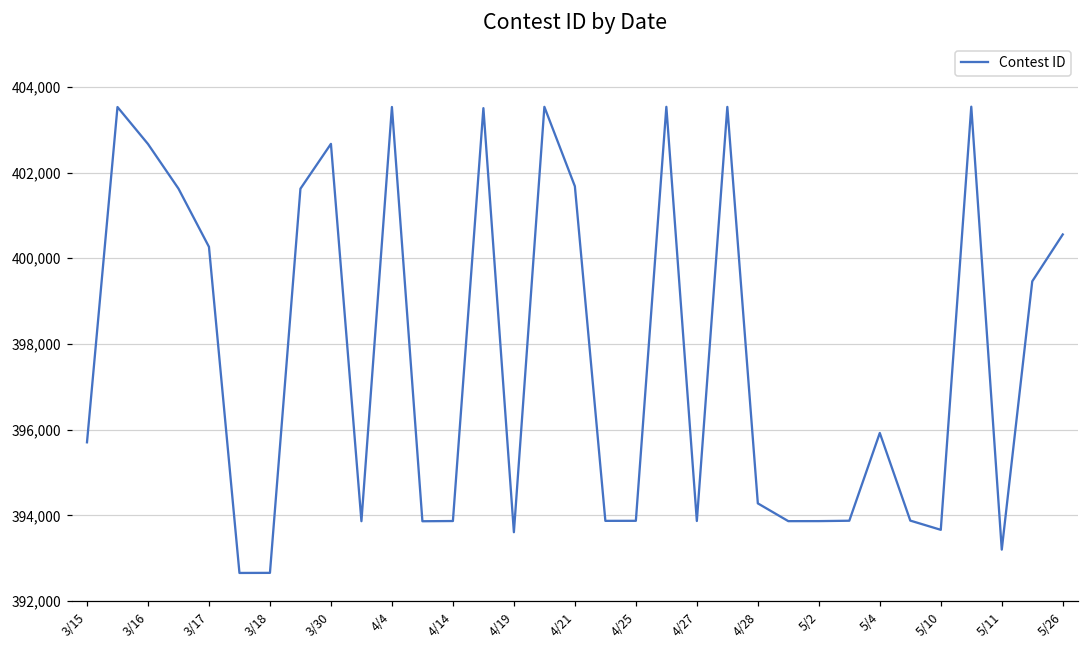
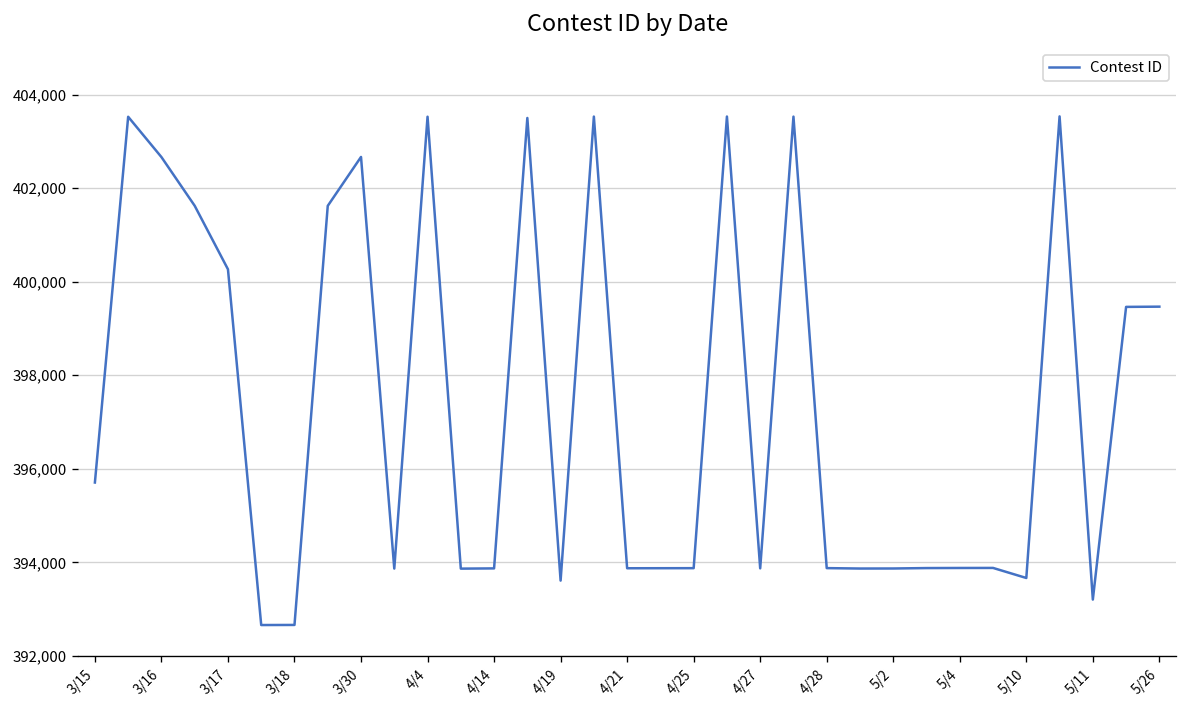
  {
    "3/15": "395,700",
    "3/16": "402,700",
    "3/17": "400,300",
    "3/18": "392,700",
    "3/30": "402,700",
    "4/4": "403,500",
    "4/14": "393,900",
    "4/19": "393,600",
-   "4/21": "401,700",
+   "4/21": "393,900",
    "4/25": "393,900",
    "4/27": "393,900",
-   "4/28": "394,300",
+   "4/28": "393,900",
    "5/2": "393,900",
-   "5/4": "395,900",
+   "5/4": "393,900",
    "5/10": "393,700",
    "5/11": "393,200",
-   "5/26": "400,600"
+   "5/26": "399,500"
  }
